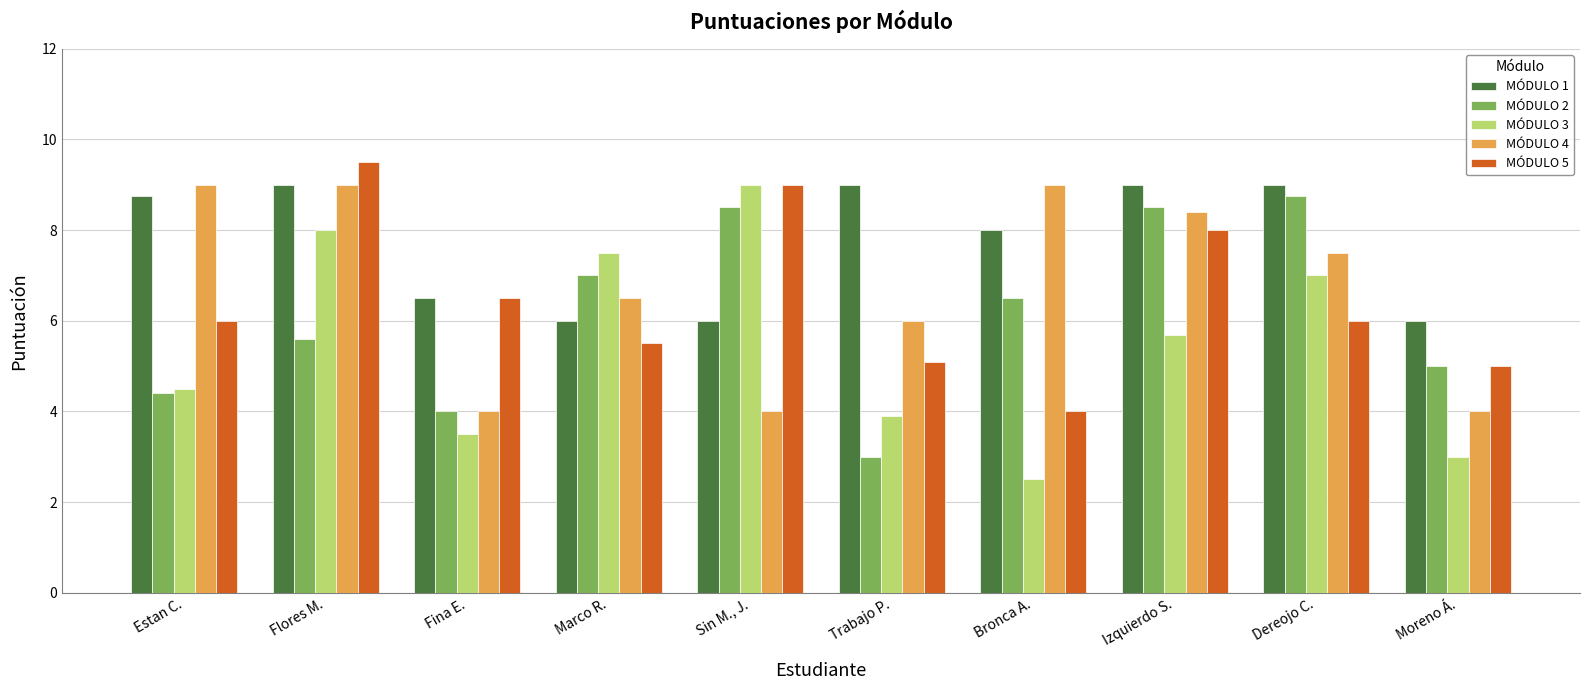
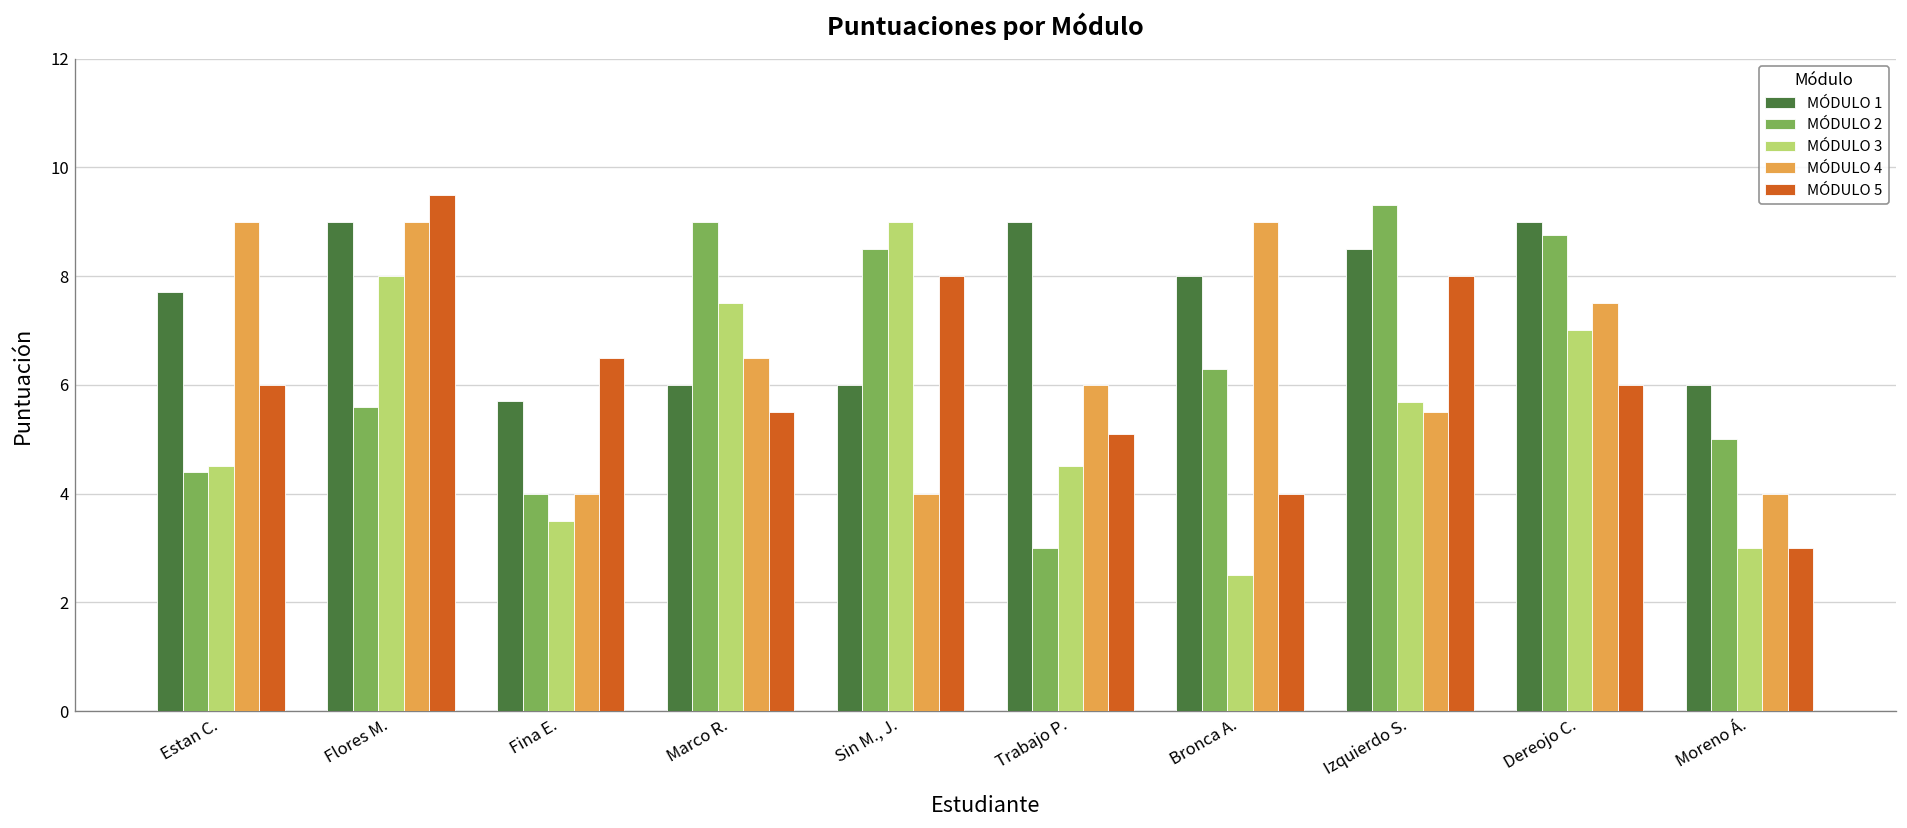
  {
    "MÓDULO 1": {
-     "Estan C.": 8.8,
+     "Estan C.": 7.7,
      "Flores M.": 9.0,
-     "Fina E.": 6.5,
+     "Fina E.": 5.7,
      "Marco R.": 6.0,
      "Sin M., J.": 6.0,
      "Trabajo P.": 9.0,
      "Bronca A.": 8.0,
-     "Izquierdo S.": 9.0,
+     "Izquierdo S.": 8.5,
      "Dereojo C.": 9.0,
      "Moreno Á.": 6.0
    },
    "MÓDULO 2": {
      "Estan C.": 4.4,
      "Flores M.": 5.6,
      "Fina E.": 4.0,
-     "Marco R.": 7,
+     "Marco R.": 9,
      "Sin M., J.": 8.5,
      "Trabajo P.": 3.0,
-     "Bronca A.": 6.5,
-     "Izquierdo S.": 8.5,
+     "Bronca A.": 6.3,
+     "Izquierdo S.": 9.3,
      "Dereojo C.": 8.8,
      "Moreno Á.": 5.0
    },
    "MÓDULO 3": {
      "Estan C.": 4.5,
      "Flores M.": 8.0,
      "Fina E.": 3.5,
      "Marco R.": 7.5,
      "Sin M., J.": 9.0,
-     "Trabajo P.": 3.9,
+     "Trabajo P.": 4.5,
      "Bronca A.": 2.5,
      "Izquierdo S.": 5.7,
      "Dereojo C.": 7.0,
      "Moreno Á.": 3.0
    },
    "MÓDULO 4": {
      "Estan C.": 9.0,
      "Flores M.": 9.0,
      "Fina E.": 4.0,
      "Marco R.": 6.5,
      "Sin M., J.": 4.0,
      "Trabajo P.": 6.0,
      "Bronca A.": 9.0,
-     "Izquierdo S.": 8.4,
+     "Izquierdo S.": 5.5,
      "Dereojo C.": 7.5,
      "Moreno Á.": 4.0
    },
    "MÓDULO 5": {
      "Estan C.": 6,
      "Flores M.": 9.5,
      "Fina E.": 6.5,
      "Marco R.": 5.5,
-     "Sin M., J.": 9,
+     "Sin M., J.": 8,
      "Trabajo P.": 5.1,
      "Bronca A.": 4,
      "Izquierdo S.": 8,
      "Dereojo C.": 6,
-     "Moreno Á.": 5
+     "Moreno Á.": 3
    }
  }
